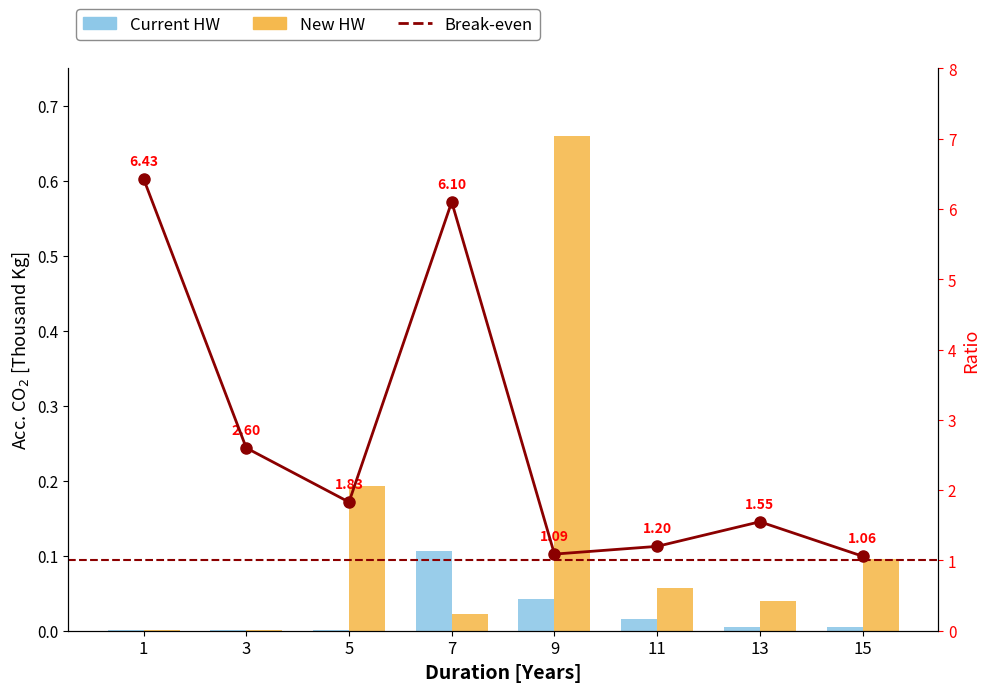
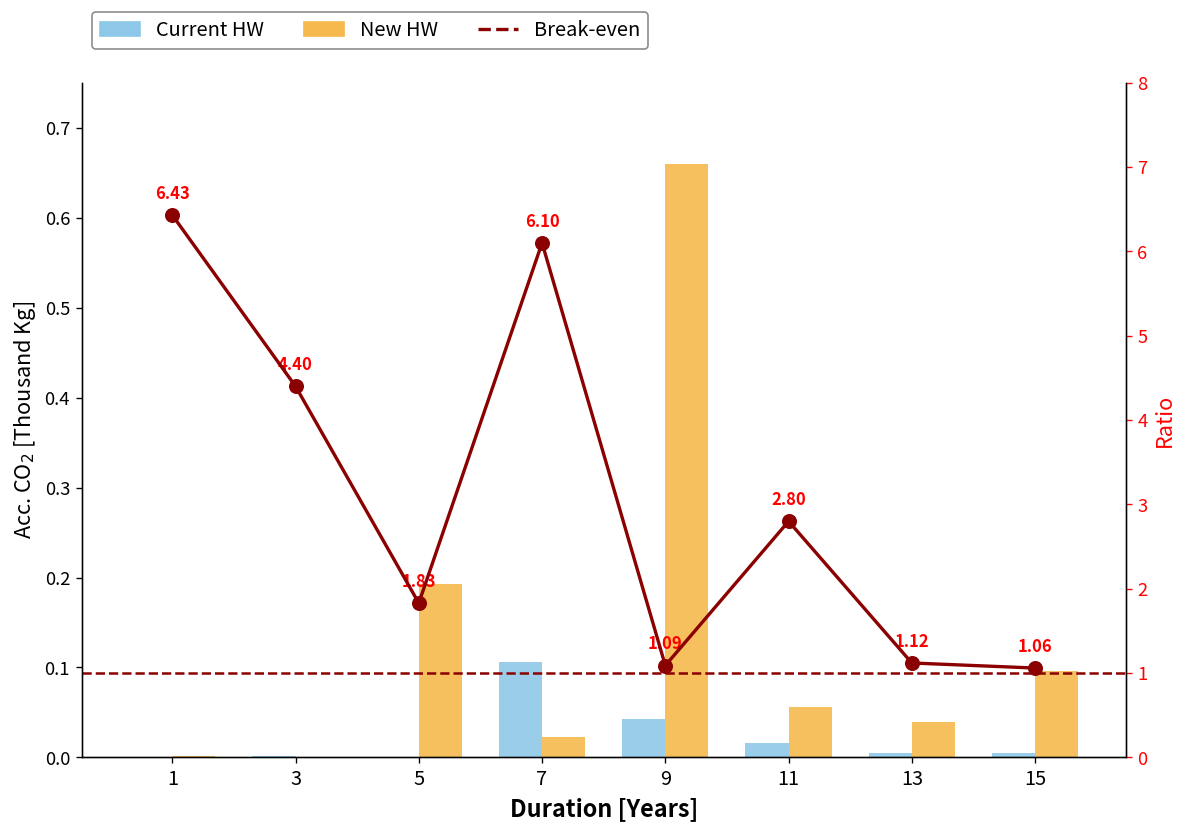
  {
    "Break-even": {
      "1": 6.43,
-     "3": 2.60,
+     "3": 4.40,
      "5": 1.83,
      "7": 6.10,
      "9": 1.09,
-     "11": 1.20,
-     "13": 1.55,
+     "11": 2.80,
+     "13": 1.12,
      "15": 1.06
    }
  }
